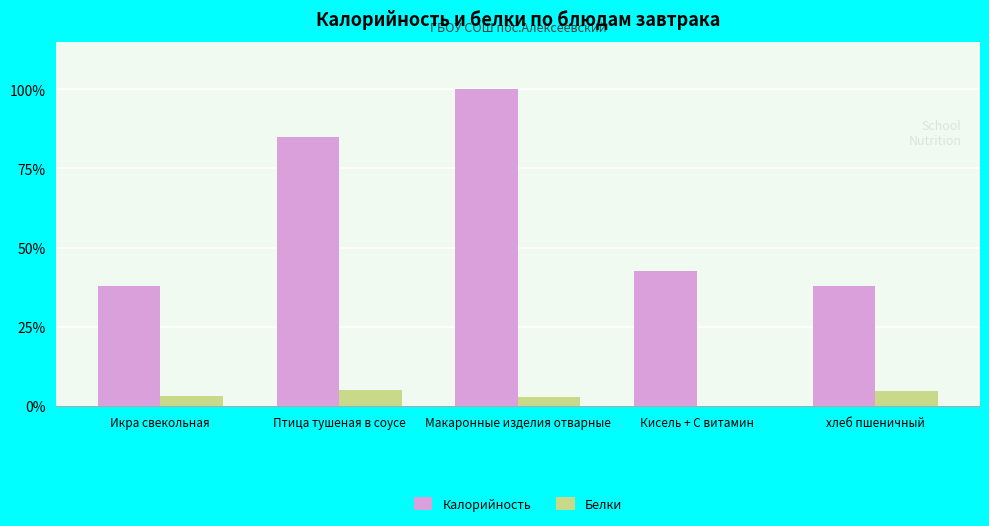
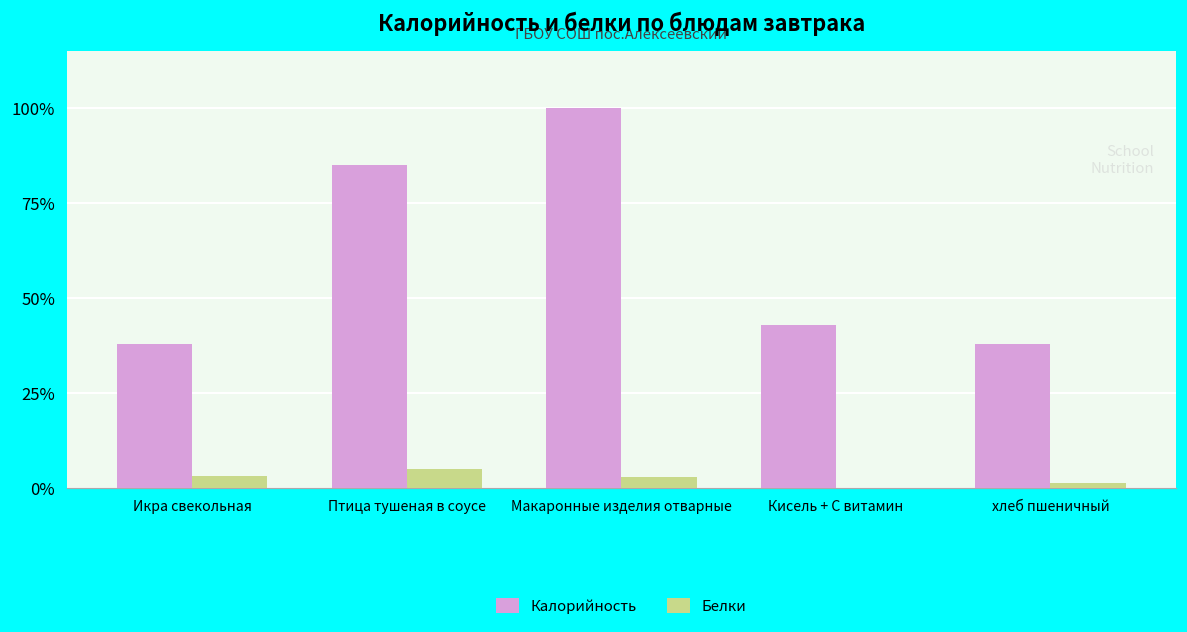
  {
    "Калорийность": {
      "Икра свекольная": "38%",
      "Птица тушеная в соусе": "85%",
      "Макаронные изделия отварные": "100%",
      "Кисель + С витамин": "43%",
      "хлеб пшеничный": "38%"
    },
    "Белки": {
      "Икра свекольная": "3%",
      "Птица тушеная в соусе": "5%",
      "Макаронные изделия отварные": "3%",
      "Кисель + С витамин": "0%",
-     "хлеб пшеничный": "5%"
+     "хлеб пшеничный": "1%"
    }
  }
